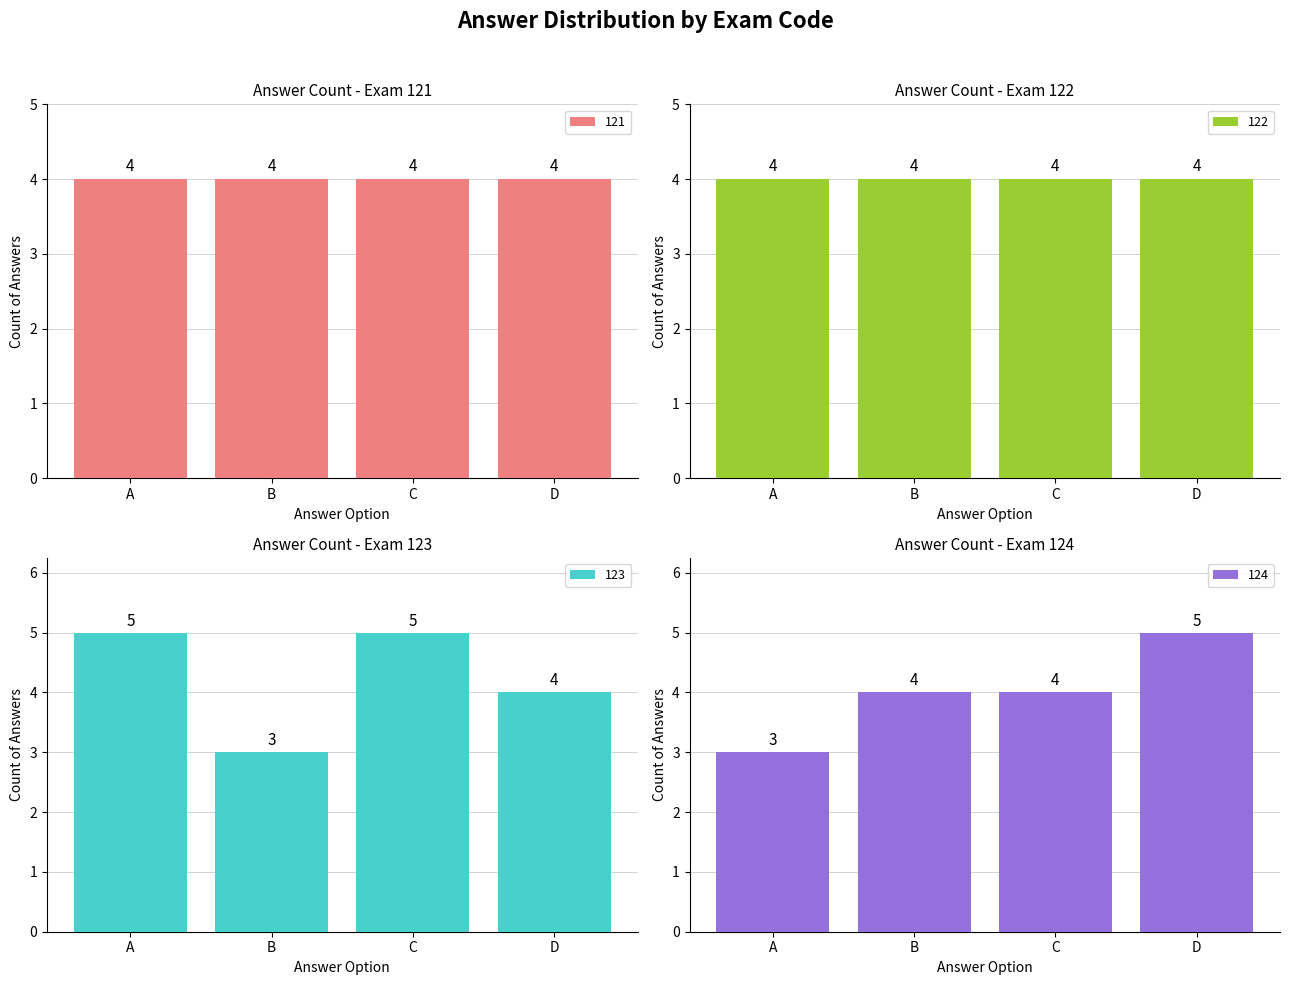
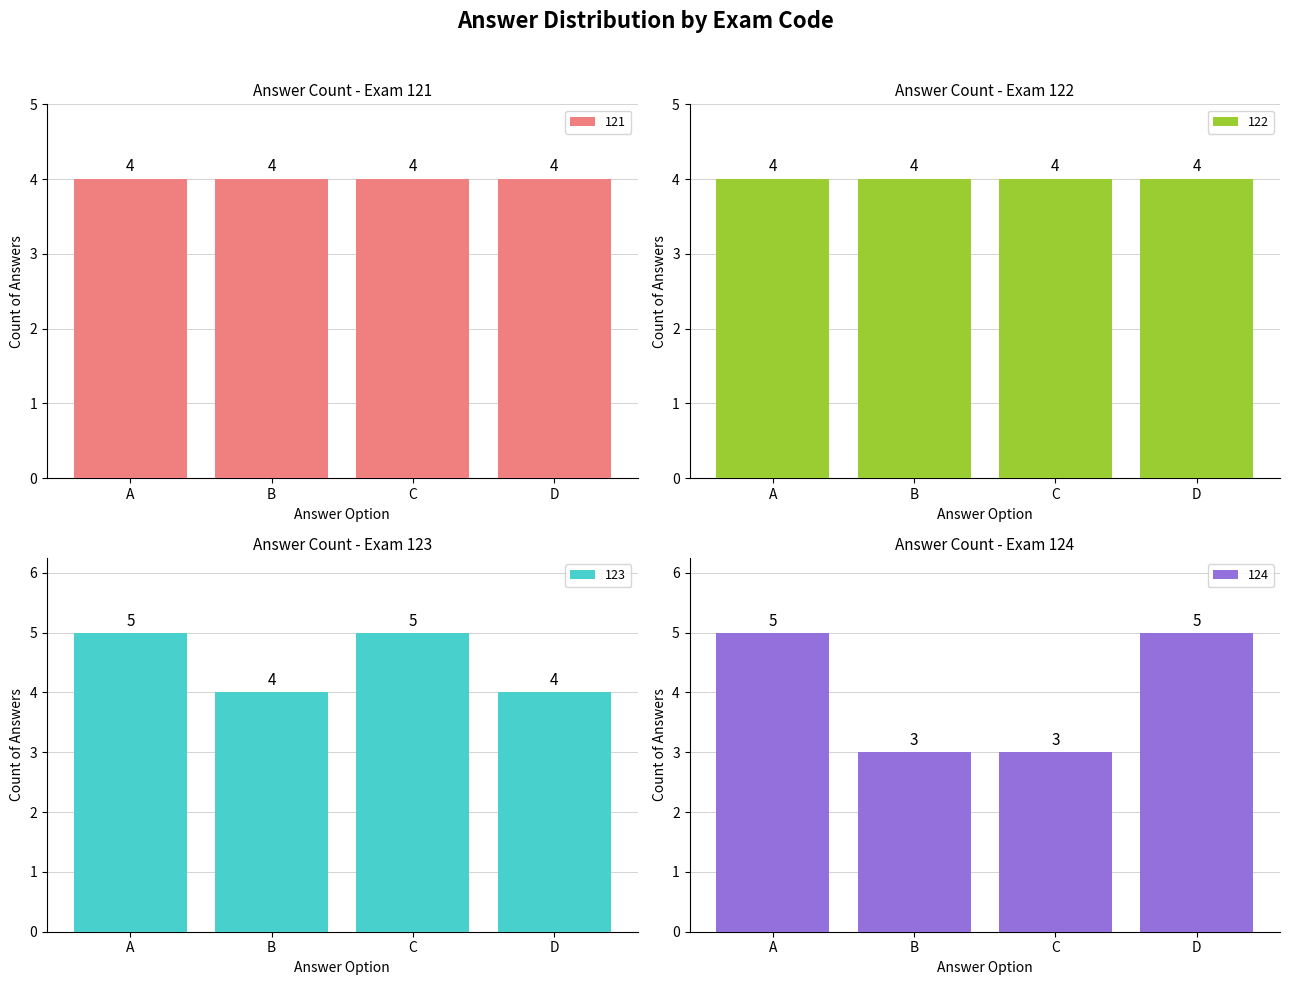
  {
    "Answer Count - Exam 121": {
      "A": 4,
      "B": 4,
      "C": 4,
      "D": 4
    },
    "Answer Count - Exam 122": {
      "A": 4,
      "B": 4,
      "C": 4,
      "D": 4
    },
    "Answer Count - Exam 123": {
      "A": 5,
-     "B": 3,
+     "B": 4,
      "C": 5,
      "D": 4
    },
    "Answer Count - Exam 124": {
-     "A": 3,
-     "B": 4,
-     "C": 4,
+     "A": 5,
+     "B": 3,
+     "C": 3,
      "D": 5
    }
  }
